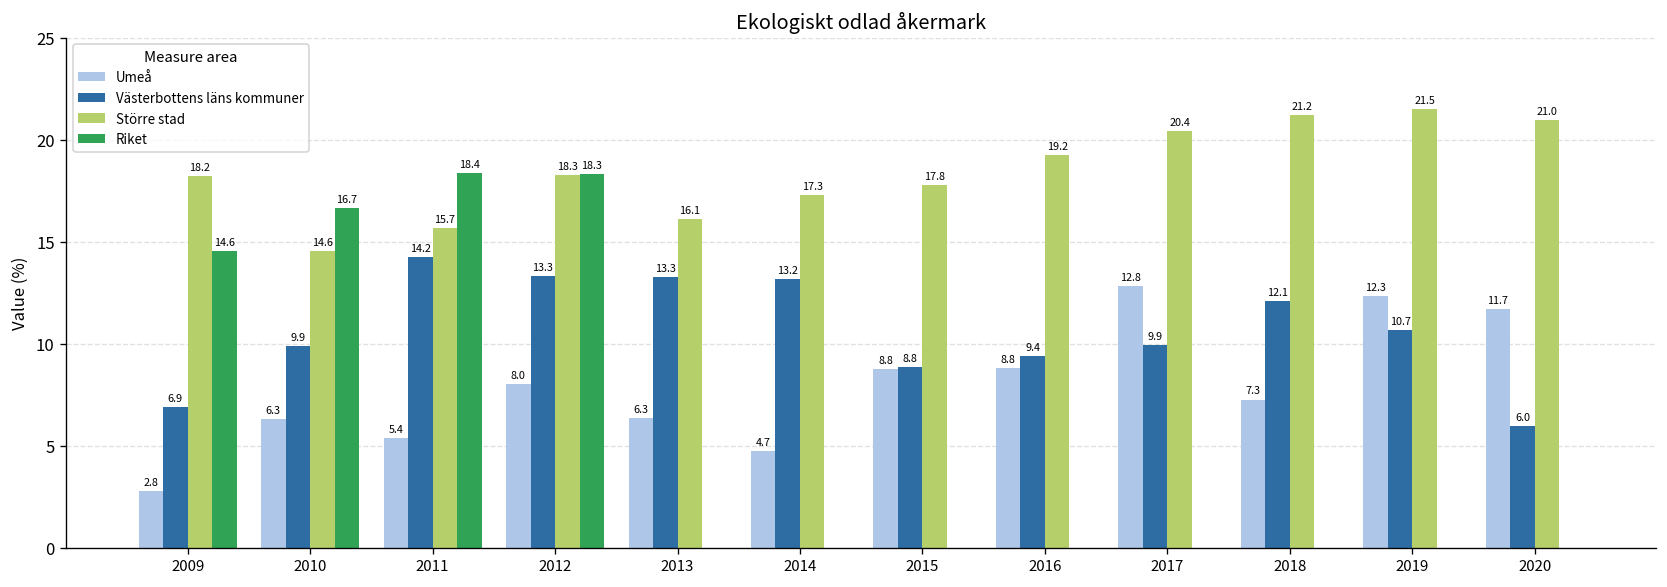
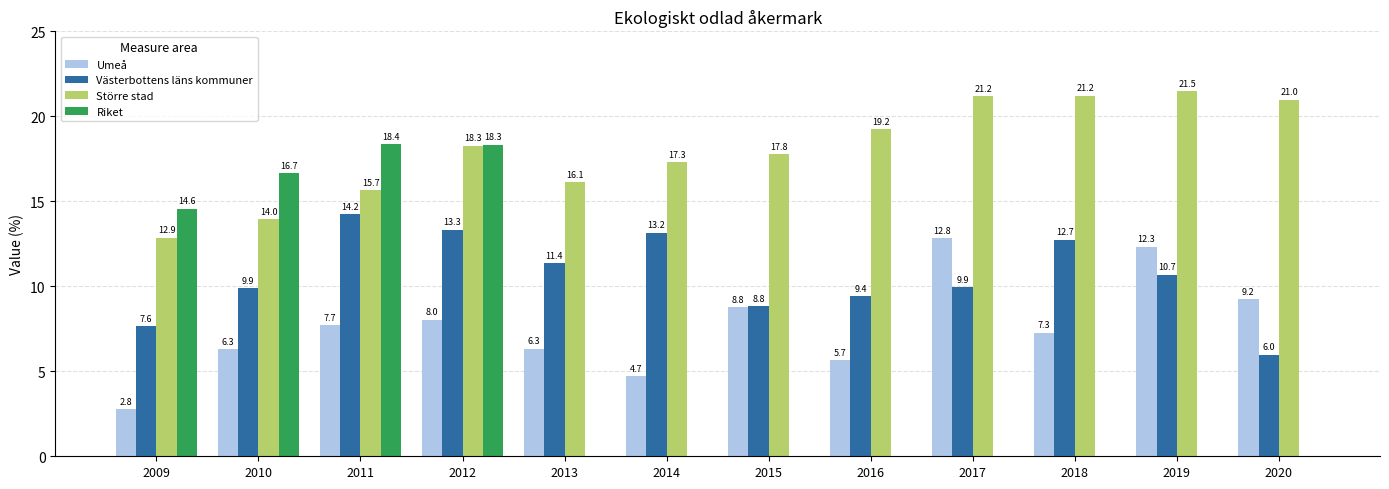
  {
    "Umeå": {
      "2009": 2.8,
      "2010": 6.3,
-     "2011": 5.4,
+     "2011": 7.7,
      "2012": 8.0,
      "2013": 6.3,
      "2014": 4.7,
      "2015": 8.8,
-     "2016": 8.8,
+     "2016": 5.7,
      "2017": 12.8,
      "2018": 7.3,
      "2019": 12.3,
-     "2020": 11.7
+     "2020": 9.2
    },
    "Västerbottens läns kommuner": {
-     "2009": 6.9,
+     "2009": 7.6,
      "2010": 9.9,
      "2011": 14.2,
      "2012": 13.3,
-     "2013": 13.3,
+     "2013": 11.4,
      "2014": 13.2,
      "2015": 8.8,
      "2016": 9.4,
      "2017": 9.9,
-     "2018": 12.1,
+     "2018": 12.7,
      "2019": 10.7,
      "2020": 6.0
    },
    "Större stad": {
-     "2009": 18.2,
-     "2010": 14.6,
+     "2009": 12.9,
+     "2010": 14.0,
      "2011": 15.7,
      "2012": 18.3,
      "2013": 16.1,
      "2014": 17.3,
      "2015": 17.8,
      "2016": 19.2,
-     "2017": 20.4,
+     "2017": 21.2,
      "2018": 21.2,
      "2019": 21.5,
      "2020": 21.0
    },
    "Riket": {
      "2009": 14.6,
      "2010": 16.7,
      "2011": 18.4,
      "2012": 18.3
    }
  }
